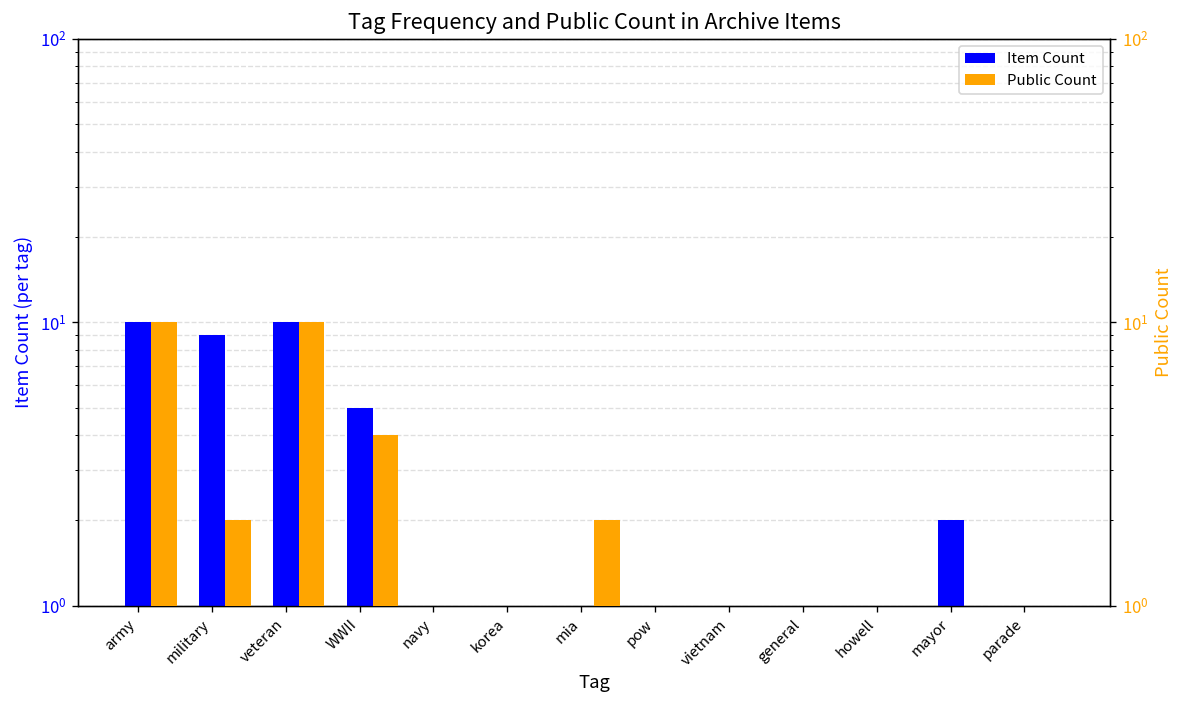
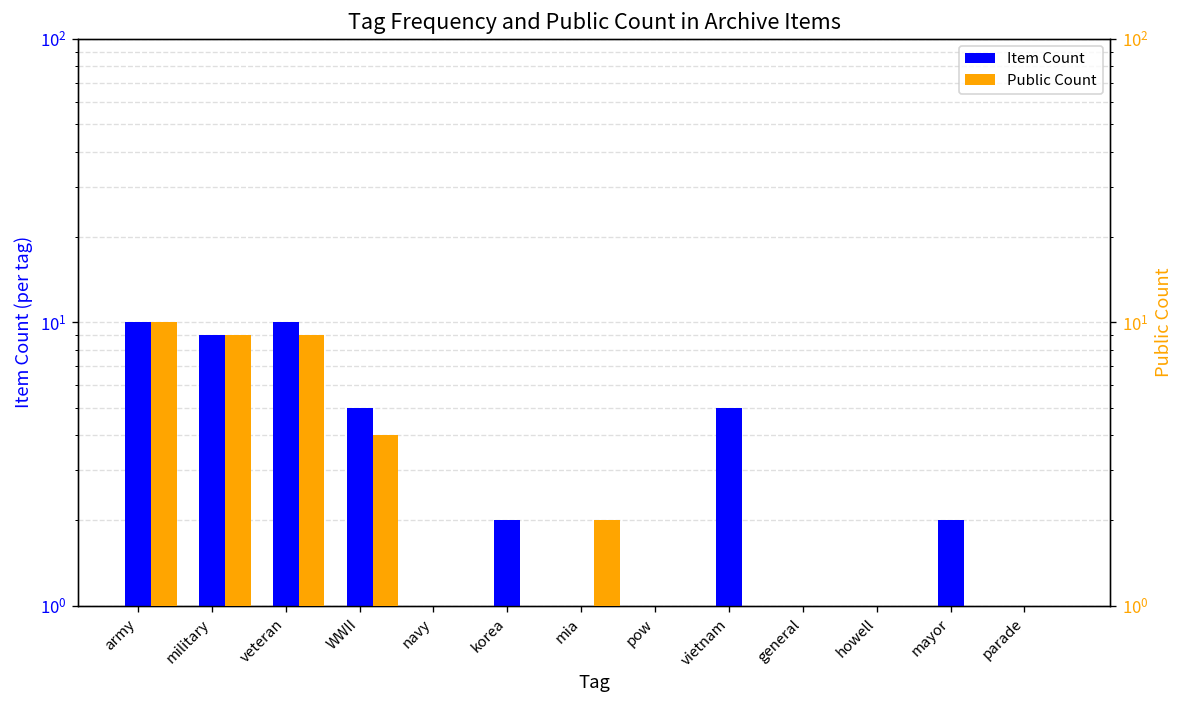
  {
    "Item Count": {
      "army": 10,
      "military": 9,
      "veteran": 10,
      "WWII": 5,
      "navy": 1,
-     "korea": 1,
+     "korea": 2,
      "mia": 1,
      "pow": 1,
-     "vietnam": 1,
+     "vietnam": 5,
      "general": 1,
      "howell": 1,
      "mayor": 2,
      "parade": 1
    },
    "Public Count": {
      "army": 10,
-     "military": 2,
-     "veteran": 10,
+     "military": 9,
+     "veteran": 9,
      "WWII": 4,
      "navy": 1,
      "korea": 1,
      "mia": 2,
      "pow": 1,
      "vietnam": 1,
      "general": 1,
      "howell": 1,
      "mayor": 1,
      "parade": 1
    }
  }
